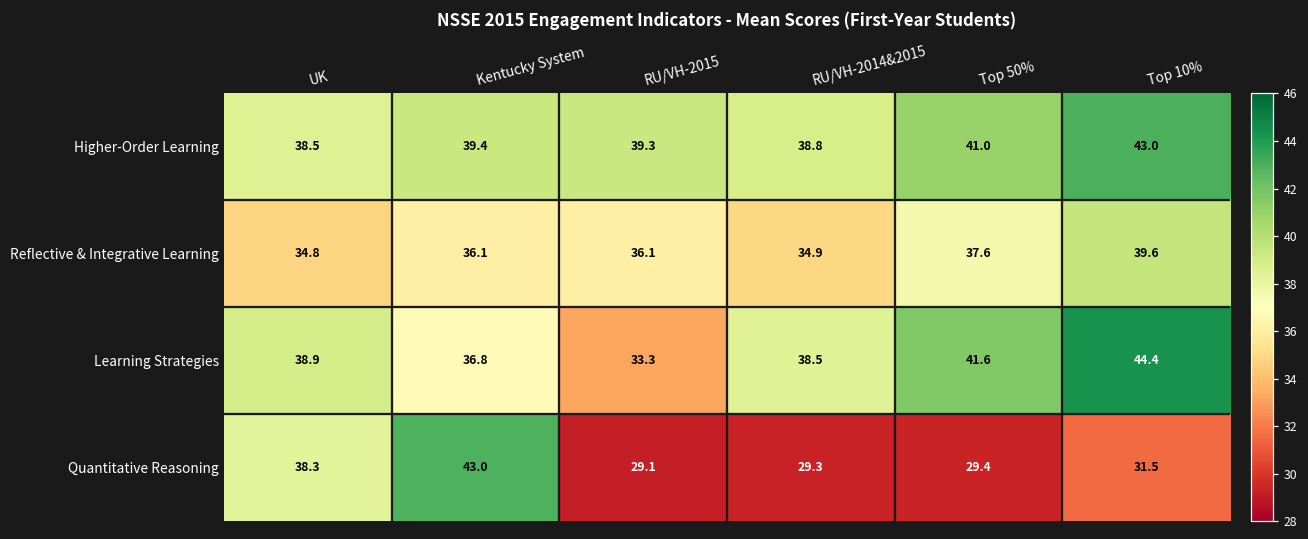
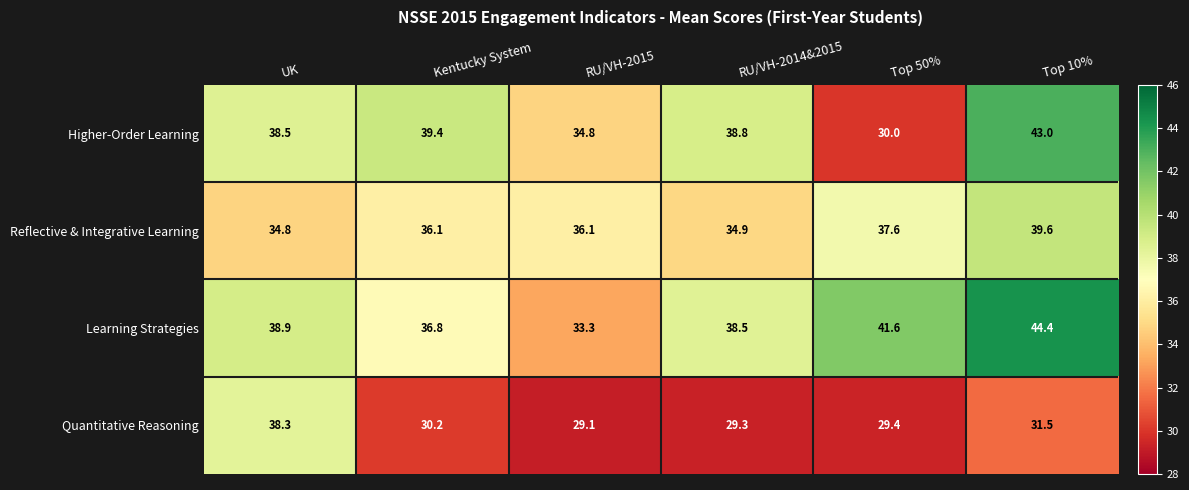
  {
    "Higher-Order Learning": {
      "UK": 38.5,
      "Kentucky System": 39.4,
-     "RU/VH-2015": 39.3,
+     "RU/VH-2015": 34.8,
      "RU/VH-2014&2015": 38.8,
-     "Top 50%": 41.0,
+     "Top 50%": 30.0,
      "Top 10%": 43.0
    },
    "Reflective & Integrative Learning": {
      "UK": 34.8,
      "Kentucky System": 36.1,
      "RU/VH-2015": 36.1,
      "RU/VH-2014&2015": 34.9,
      "Top 50%": 37.6,
      "Top 10%": 39.6
    },
    "Learning Strategies": {
      "UK": 38.9,
      "Kentucky System": 36.8,
      "RU/VH-2015": 33.3,
      "RU/VH-2014&2015": 38.5,
      "Top 50%": 41.6,
      "Top 10%": 44.4
    },
    "Quantitative Reasoning": {
      "UK": 38.3,
-     "Kentucky System": 43.0,
+     "Kentucky System": 30.2,
      "RU/VH-2015": 29.1,
      "RU/VH-2014&2015": 29.3,
      "Top 50%": 29.4,
      "Top 10%": 31.5
    }
  }
